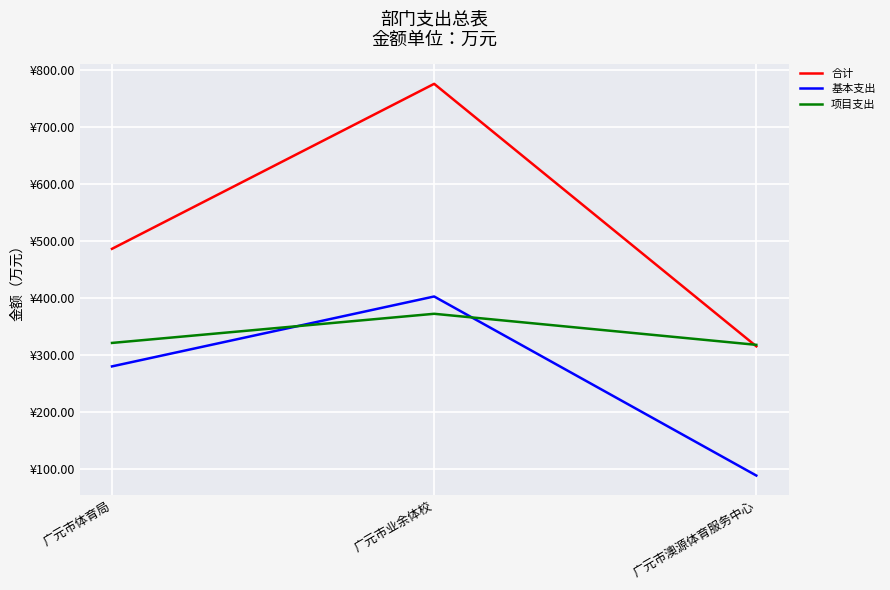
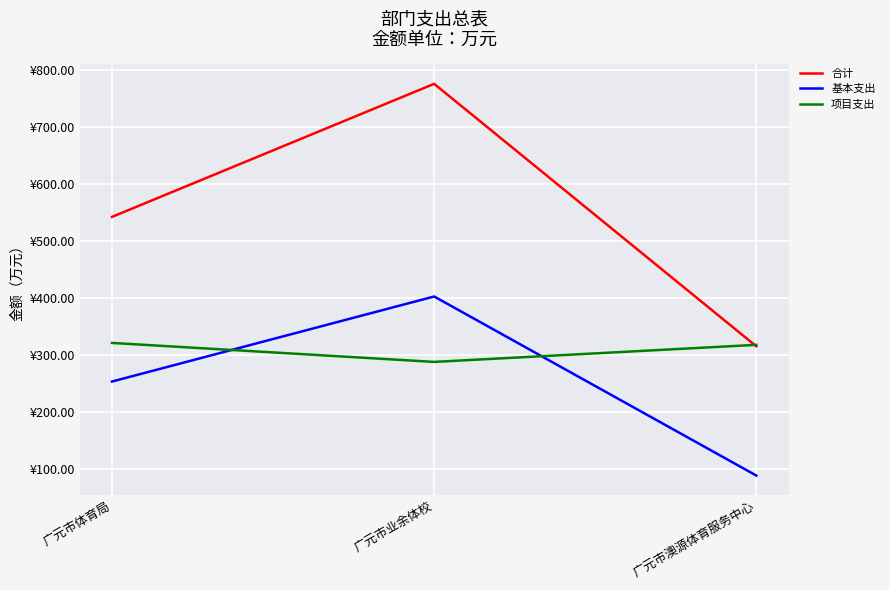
  {
    "合计": {
-     "广元市体育局": "¥490",
+     "广元市体育局": "¥540",
      "广元市业余体校": "¥780"
    },
    "基本支出": {
-     "广元市体育局": "¥280",
+     "广元市体育局": "¥250",
      "广元市业余体校": "¥400",
      "广元市澳源体育服务中心": "¥90"
    },
    "项目支出": {
      "广元市体育局": "¥320",
-     "广元市业余体校": "¥370"
+     "广元市业余体校": "¥290"
    }
  }
